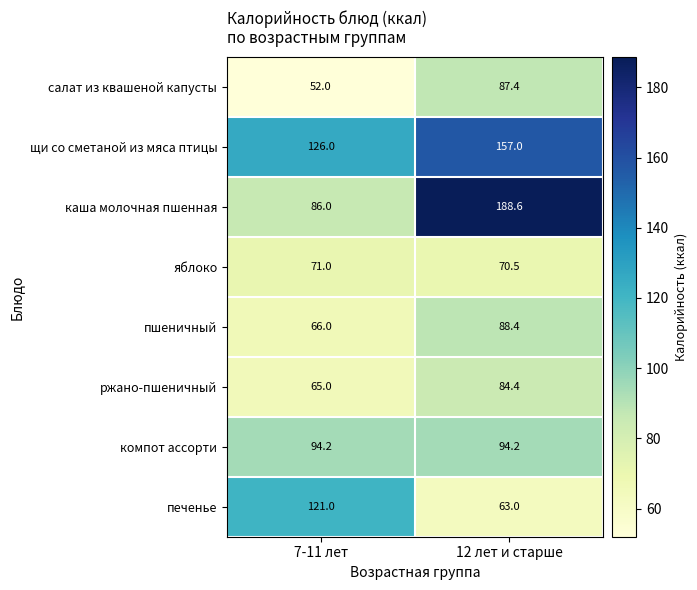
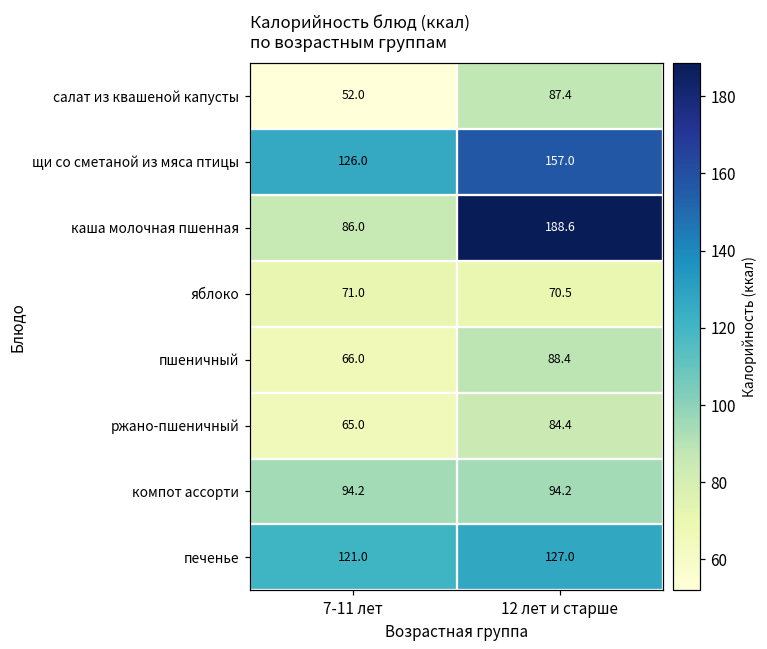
  {
    "салат из квашеной капусты": {
      "7-11 лет": 52.0,
      "12 лет и старше": 87.4
    },
    "щи со сметаной из мяса птицы": {
      "7-11 лет": 126.0,
      "12 лет и старше": 157.0
    },
    "каша молочная пшенная": {
      "7-11 лет": 86.0,
      "12 лет и старше": 188.6
    },
    "яблоко": {
      "7-11 лет": 71.0,
      "12 лет и старше": 70.5
    },
    "пшеничный": {
      "7-11 лет": 66.0,
      "12 лет и старше": 88.4
    },
    "ржано-пшеничный": {
      "7-11 лет": 65.0,
      "12 лет и старше": 84.4
    },
    "компот ассорти": {
      "7-11 лет": 94.2,
      "12 лет и старше": 94.2
    },
    "печенье": {
      "7-11 лет": 121.0,
-     "12 лет и старше": 63.0
+     "12 лет и старше": 127.0
    }
  }
